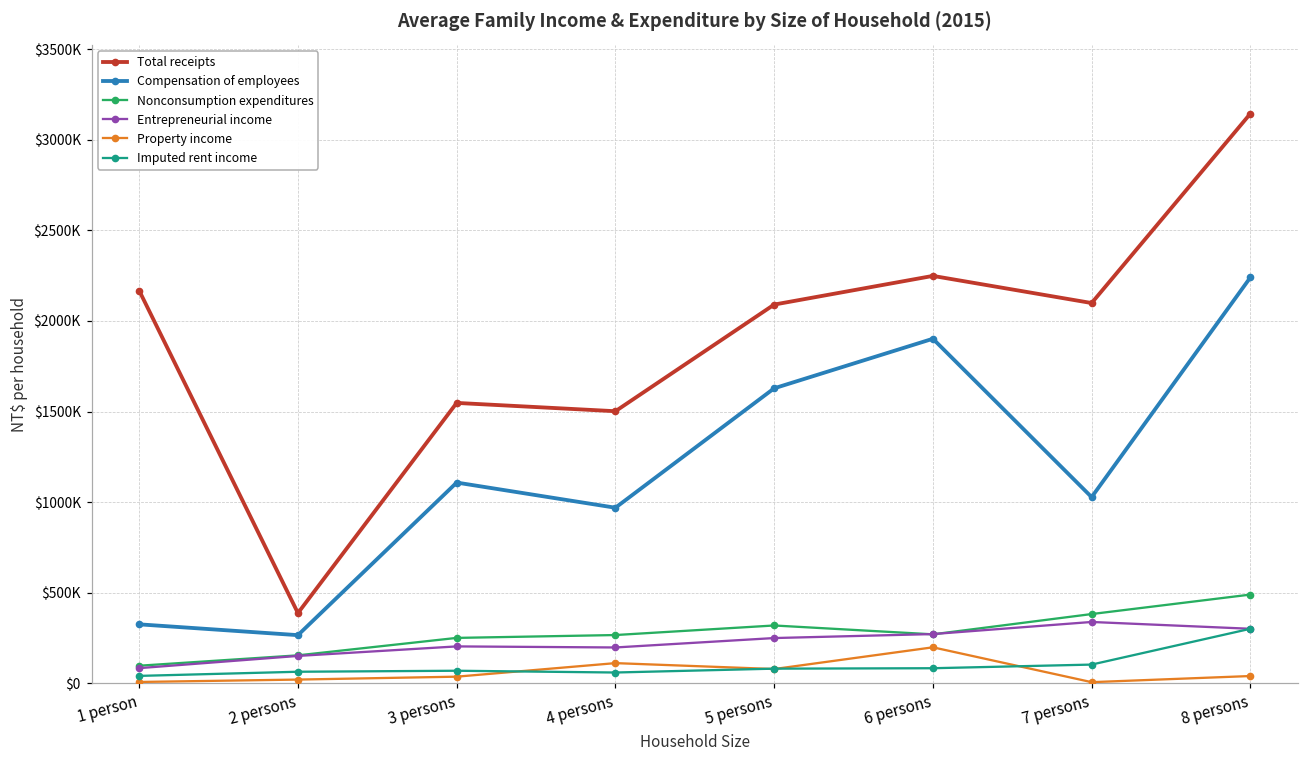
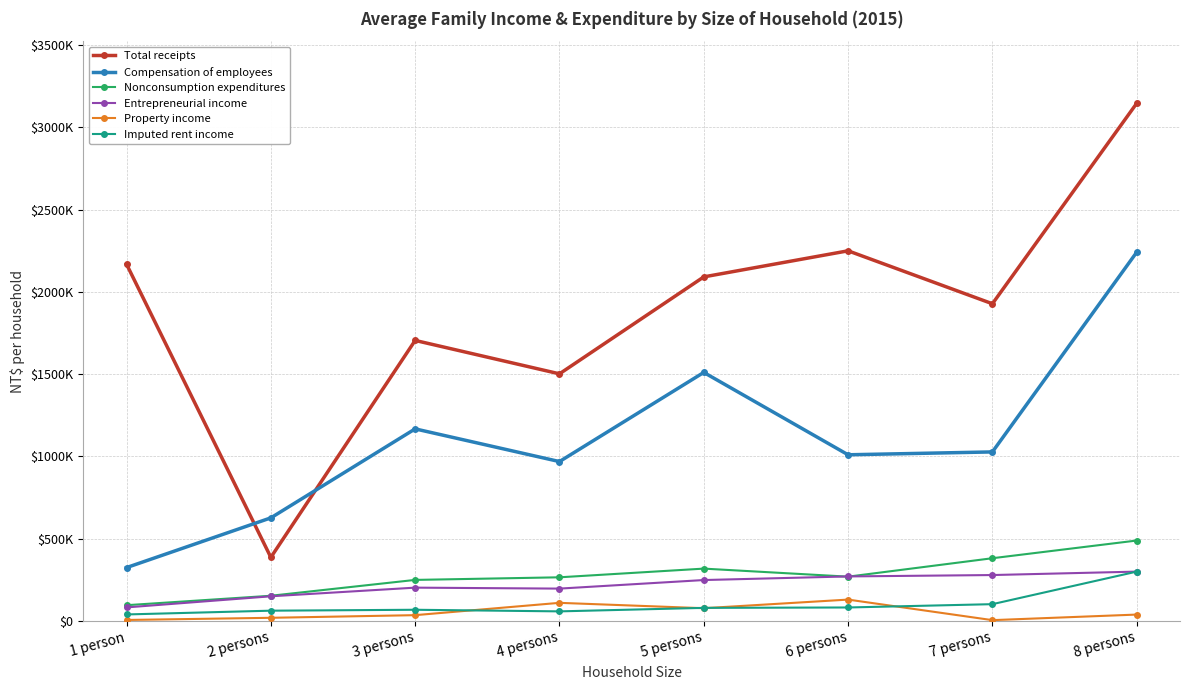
  {
    "Total receipts": {
      "1 person": "$2170000",
      "2 persons": "$390000",
-     "3 persons": "$1550000",
+     "3 persons": "$1700000",
      "4 persons": "$1500000",
      "5 persons": "$2090000",
      "6 persons": "$2250000",
-     "7 persons": "$2100000",
+     "7 persons": "$1930000",
      "8 persons": "$3150000"
    },
    "Compensation of employees": {
      "1 person": "$320000",
-     "2 persons": "$260000",
-     "3 persons": "$1110000",
+     "2 persons": "$630000",
+     "3 persons": "$1170000",
      "4 persons": "$970000",
-     "5 persons": "$1630000",
-     "6 persons": "$1900000",
+     "5 persons": "$1510000",
+     "6 persons": "$1010000",
      "7 persons": "$1030000",
      "8 persons": "$2240000"
    },
    "Entrepreneurial income": {
      "3 persons": "$200000",
      "4 persons": "$200000",
      "5 persons": "$250000",
-     "7 persons": "$340000"
+     "7 persons": "$280000"
    },
    "Property income": {
      "1 person": "$10000",
      "2 persons": "$20000",
      "3 persons": "$40000",
      "4 persons": "$110000",
-     "6 persons": "$200000",
+     "6 persons": "$130000",
      "7 persons": "$10000",
      "8 persons": "$40000"
    }
  }
